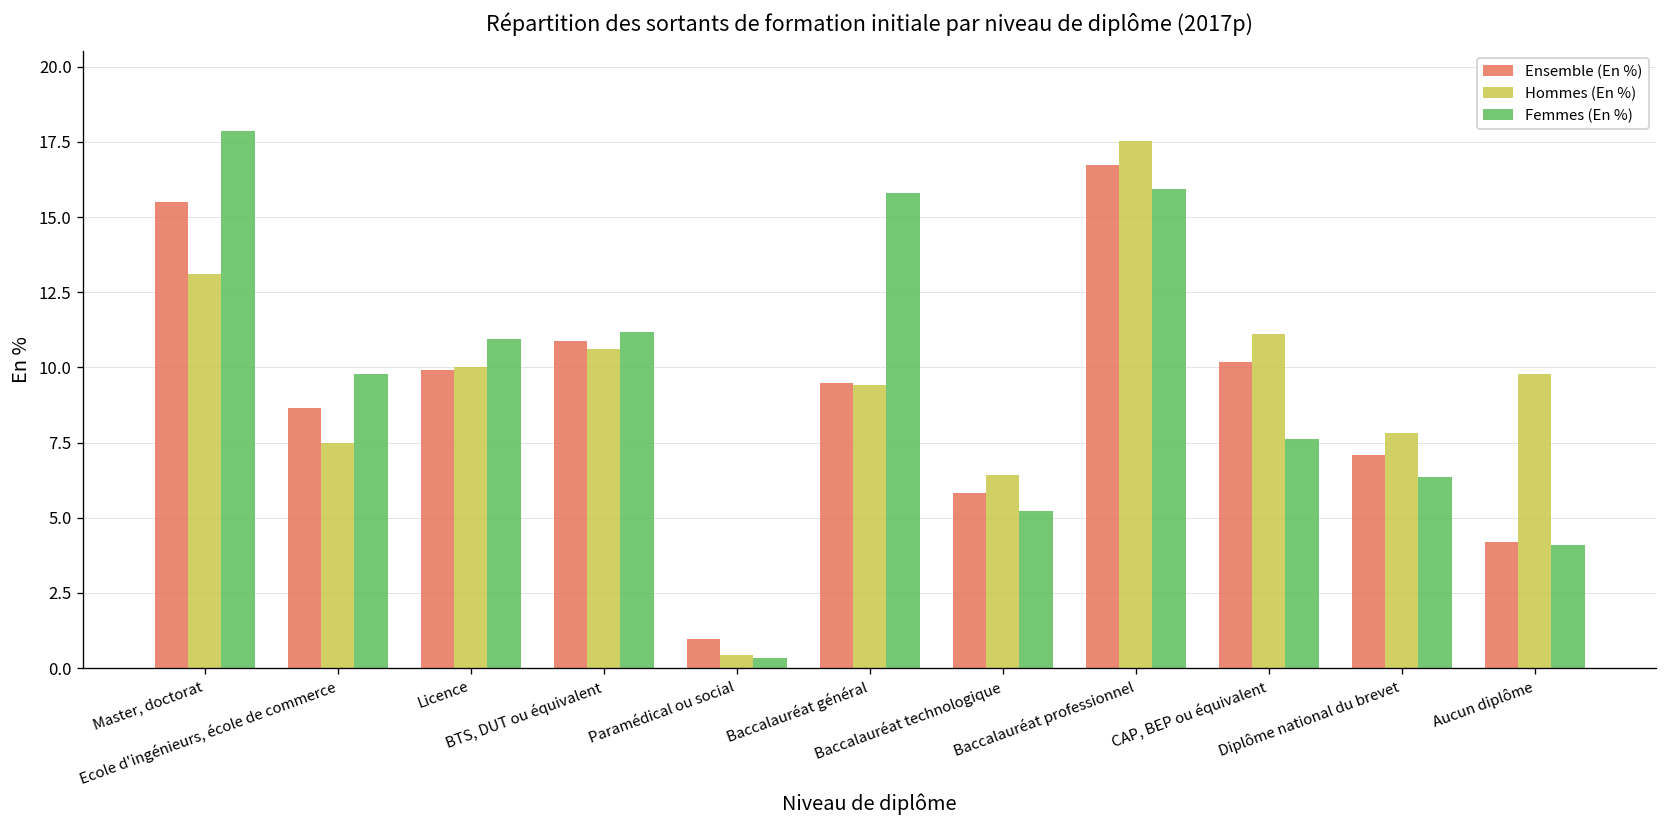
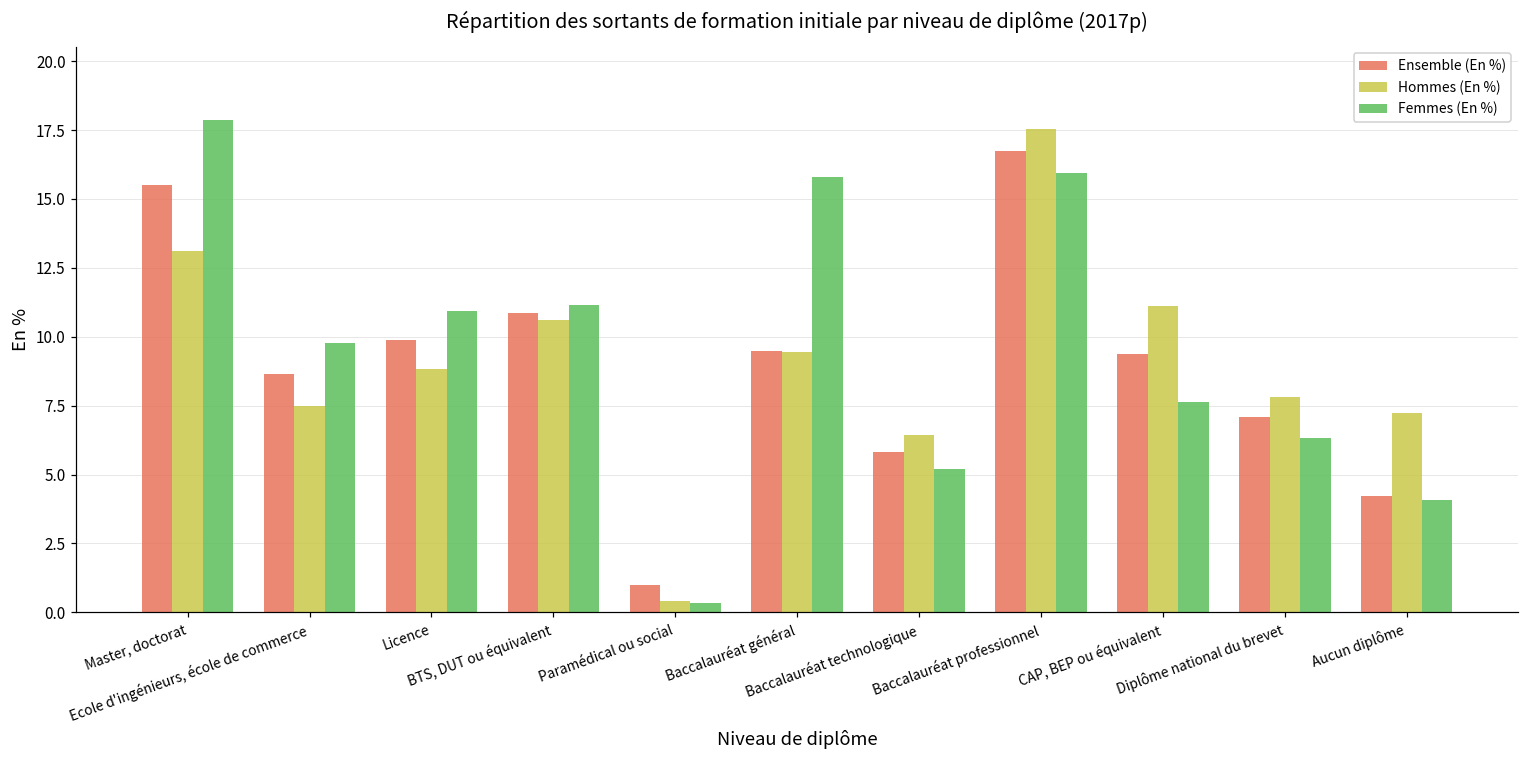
  {
    "Ensemble (En %)": {
      "Master, doctorat": 15.5,
      "Ecole d'ingénieurs, école de commerce": 8.6,
      "Licence": 9.9,
      "BTS, DUT ou équivalent": 10.9,
      "Paramédical ou social": 1.0,
      "Baccalauréat général": 9.5,
      "Baccalauréat technologique": 5.8,
      "Baccalauréat professionnel": 16.7,
-     "CAP, BEP ou équivalent": 10.2,
+     "CAP, BEP ou équivalent": 9.4,
      "Diplôme national du brevet": 7.1,
      "Aucun diplôme": 4.2
    },
    "Hommes (En %)": {
      "Master, doctorat": 13.1,
      "Ecole d'ingénieurs, école de commerce": 7.5,
-     "Licence": 10.0,
+     "Licence": 8.8,
      "BTS, DUT ou équivalent": 10.6,
      "Paramédical ou social": 0.4,
      "Baccalauréat général": 9.4,
      "Baccalauréat technologique": 6.4,
      "Baccalauréat professionnel": 17.5,
      "CAP, BEP ou équivalent": 11.1,
      "Diplôme national du brevet": 7.8,
-     "Aucun diplôme": 9.8
+     "Aucun diplôme": 7.2
    },
    "Femmes (En %)": {
      "Master, doctorat": 17.9,
      "Ecole d'ingénieurs, école de commerce": 9.8,
      "Licence": 10.9,
      "BTS, DUT ou équivalent": 11.2,
      "Paramédical ou social": 0.3,
      "Baccalauréat général": 15.8,
      "Baccalauréat technologique": 5.2,
      "Baccalauréat professionnel": 15.9,
      "CAP, BEP ou équivalent": 7.6,
      "Diplôme national du brevet": 6.3,
      "Aucun diplôme": 4.1
    }
  }
